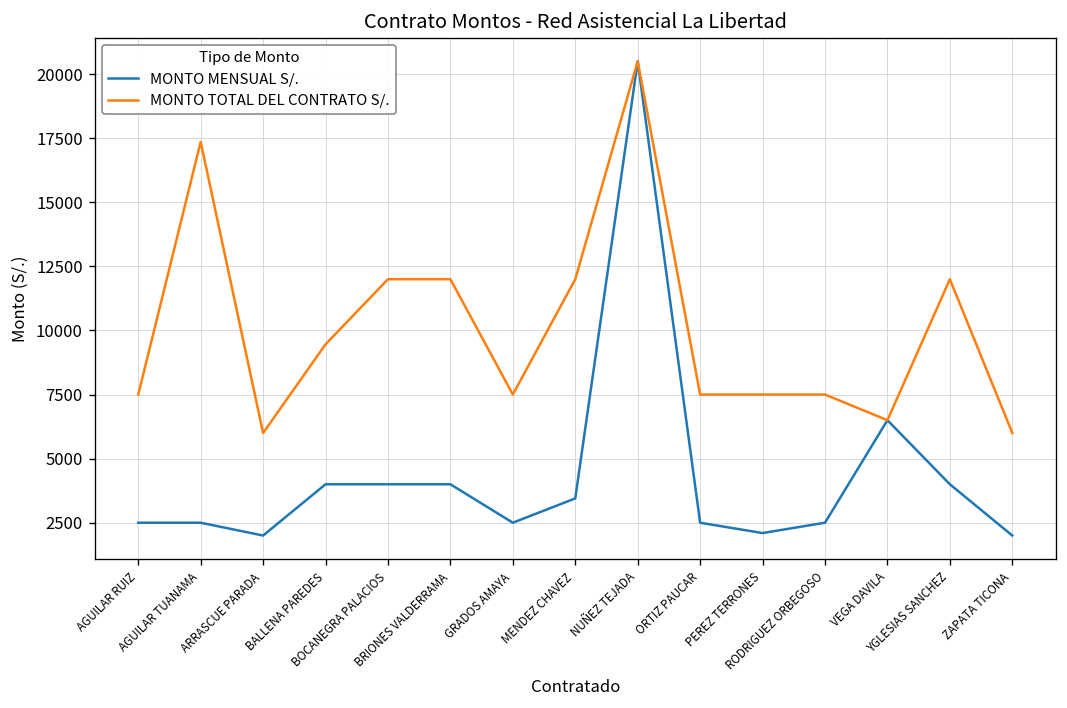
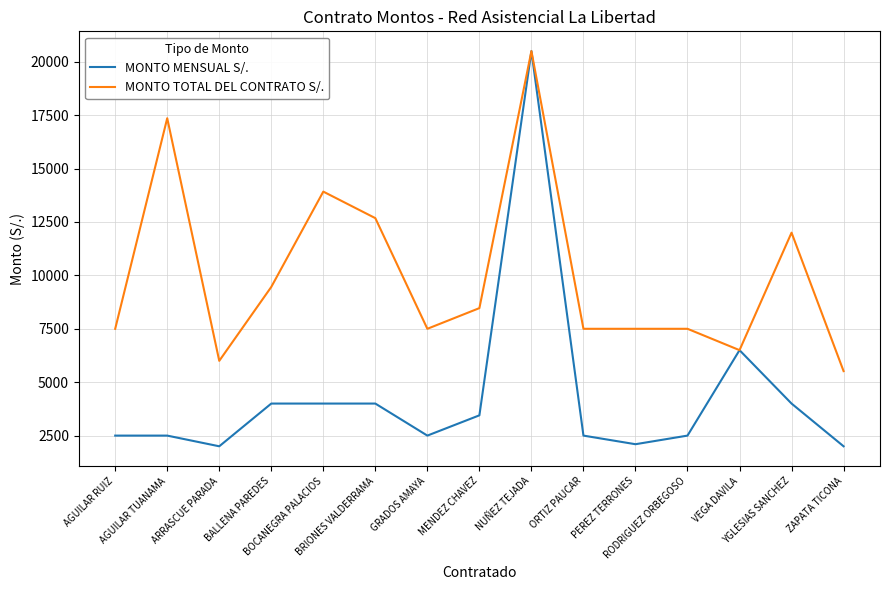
  {
    "MONTO MENSUAL S/.": {
      "AGUILAR RUIZ": 2500,
      "AGUILAR TUANAMA": 2500,
      "ARRASCUE PARADA": 2000,
      "BALLENA PAREDES": 4000,
      "BOCANEGRA PALACIOS": 4000,
      "BRIONES VALDERRAMA": 4000,
      "GRADOS AMAYA": 2500,
      "MENDEZ CHAVEZ": 3400,
      "ORTIZ PAUCAR": 2500,
      "PEREZ TERRONES": 2100,
      "RODRIGUEZ ORBEGOSO": 2500,
      "YGLESIAS SANCHEZ": 4000,
      "ZAPATA TICONA": 2000
    },
    "MONTO TOTAL DEL CONTRATO S/.": {
      "AGUILAR RUIZ": 7500,
      "AGUILAR TUANAMA": 17400,
      "ARRASCUE PARADA": 6000,
      "BALLENA PAREDES": 9500,
-     "BOCANEGRA PALACIOS": 12000,
-     "BRIONES VALDERRAMA": 12000,
+     "BOCANEGRA PALACIOS": 13900,
+     "BRIONES VALDERRAMA": 12700,
      "GRADOS AMAYA": 7500,
-     "MENDEZ CHAVEZ": 12000,
+     "MENDEZ CHAVEZ": 8500,
      "ORTIZ PAUCAR": 7500,
      "PEREZ TERRONES": 7500,
      "RODRIGUEZ ORBEGOSO": 7500,
      "YGLESIAS SANCHEZ": 12000,
-     "ZAPATA TICONA": 6000
+     "ZAPATA TICONA": 5500
    }
  }
